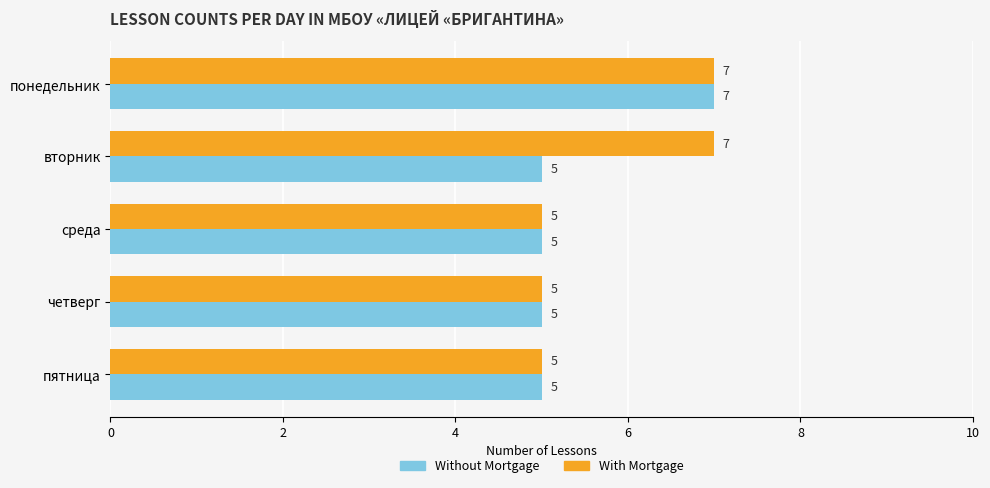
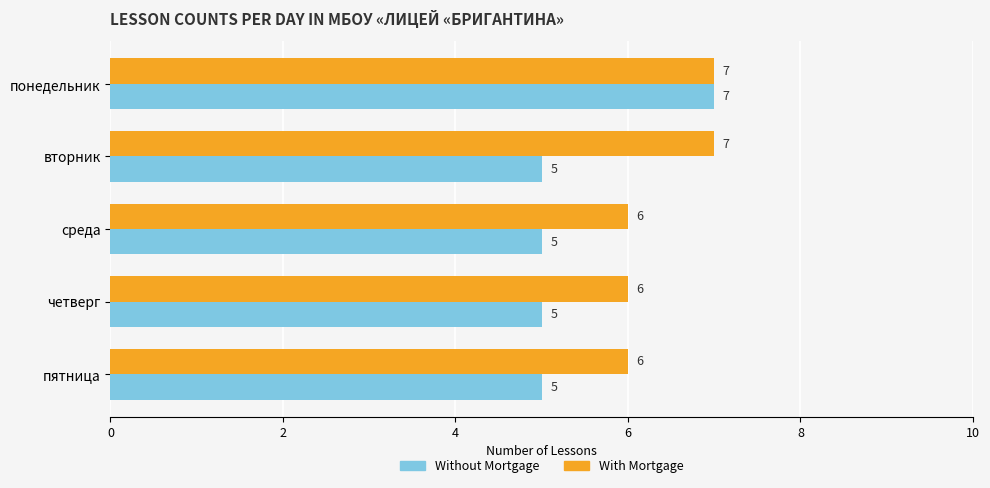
  {
    "Without Mortgage": {
      "понедельник": 7,
      "вторник": 5,
      "среда": 5,
      "четверг": 5,
      "пятница": 5
    },
    "With Mortgage": {
      "понедельник": 7,
      "вторник": 7,
-     "среда": 5,
-     "четверг": 5,
-     "пятница": 5
+     "среда": 6,
+     "четверг": 6,
+     "пятница": 6
    }
  }
